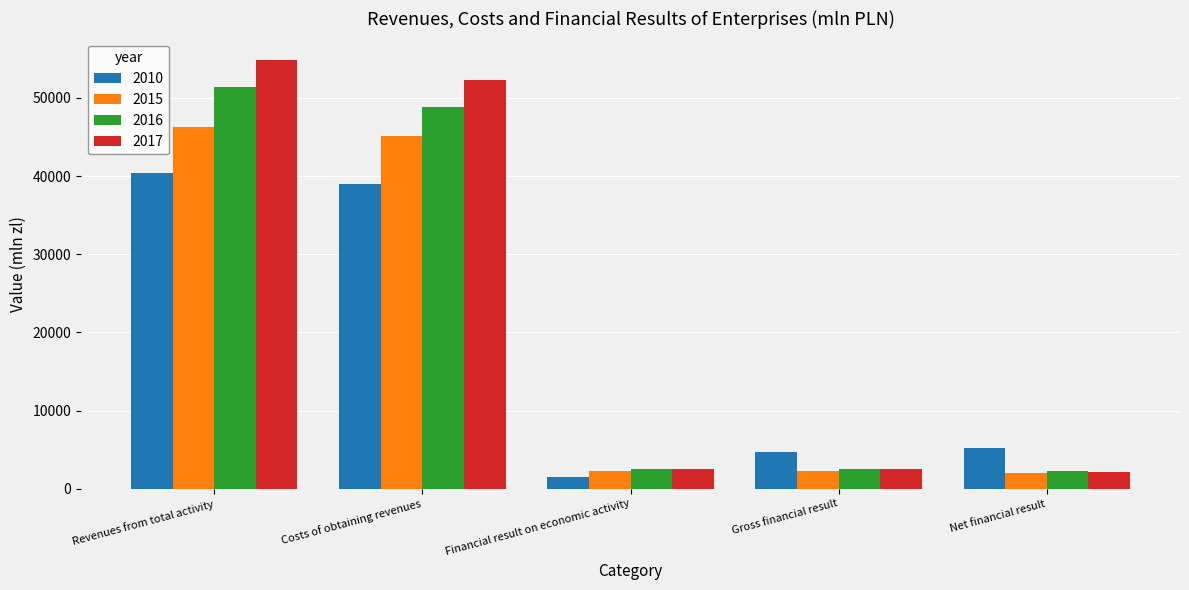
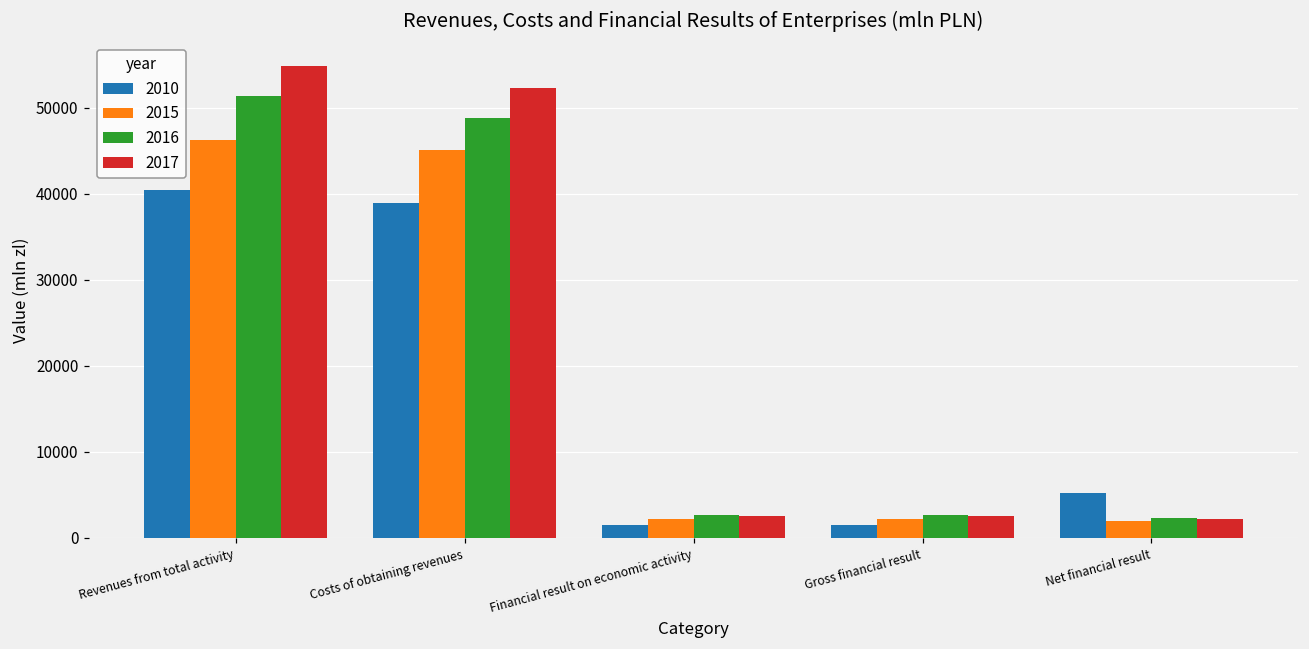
  {
    "2010": {
      "Revenues from total activity": 40000,
      "Costs of obtaining revenues": 39000,
      "Financial result on economic activity": 1000,
-     "Gross financial result": 5000,
+     "Gross financial result": 1000,
      "Net financial result": 5000
    },
    "2015": {
      "Revenues from total activity": 46000,
      "Costs of obtaining revenues": 45000,
      "Financial result on economic activity": 2000,
      "Gross financial result": 2000,
      "Net financial result": 2000
    },
    "2016": {
      "Revenues from total activity": 51000,
      "Costs of obtaining revenues": 49000,
      "Financial result on economic activity": 3000,
      "Gross financial result": 3000,
      "Net financial result": 2000
    },
    "2017": {
      "Revenues from total activity": 55000,
      "Costs of obtaining revenues": 52000,
      "Financial result on economic activity": 3000,
      "Gross financial result": 3000,
      "Net financial result": 2000
    }
  }
